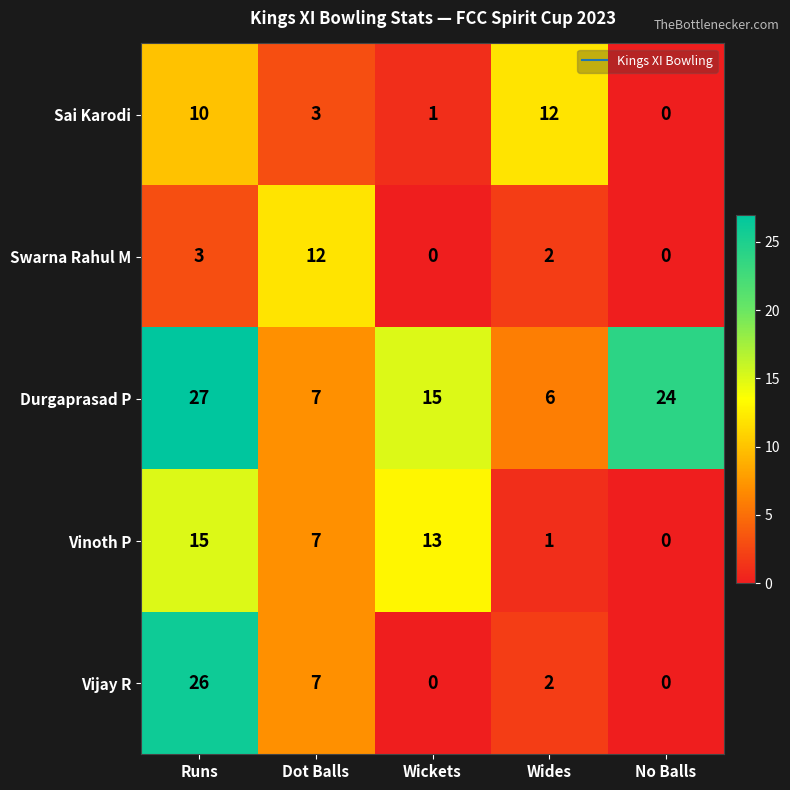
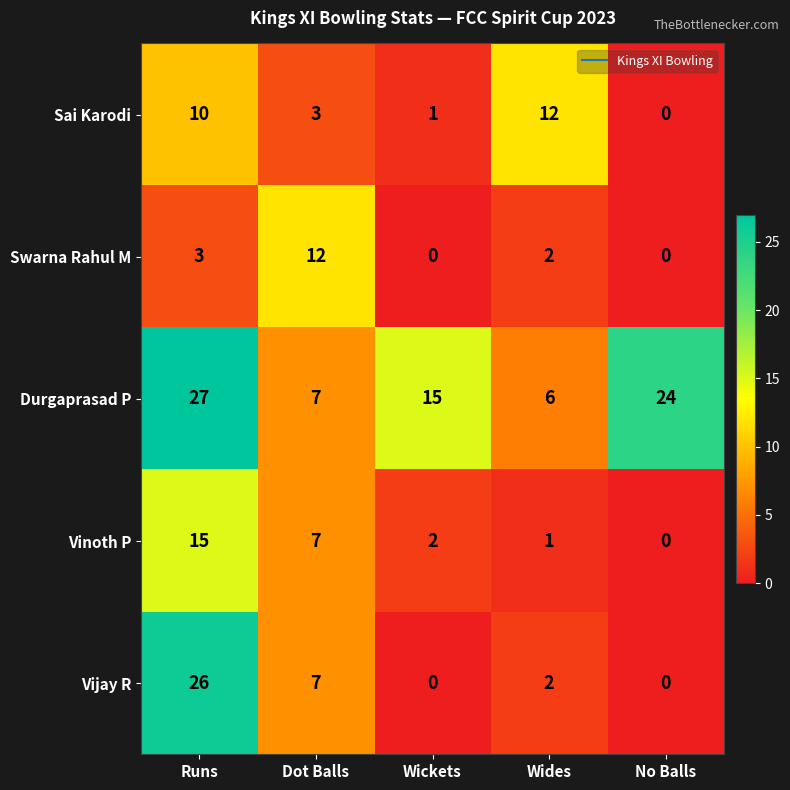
  {
    "Sai Karodi": {
      "Runs": 10,
      "Dot Balls": 3,
      "Wickets": 1,
      "Wides": 12,
      "No Balls": 0
    },
    "Swarna Rahul M": {
      "Runs": 3,
      "Dot Balls": 12,
      "Wickets": 0,
      "Wides": 2,
      "No Balls": 0
    },
    "Durgaprasad P": {
      "Runs": 27,
      "Dot Balls": 7,
      "Wickets": 15,
      "Wides": 6,
      "No Balls": 24
    },
    "Vinoth P": {
      "Runs": 15,
      "Dot Balls": 7,
-     "Wickets": 13,
+     "Wickets": 2,
      "Wides": 1,
      "No Balls": 0
    },
    "Vijay R": {
      "Runs": 26,
      "Dot Balls": 7,
      "Wickets": 0,
      "Wides": 2,
      "No Balls": 0
    }
  }
